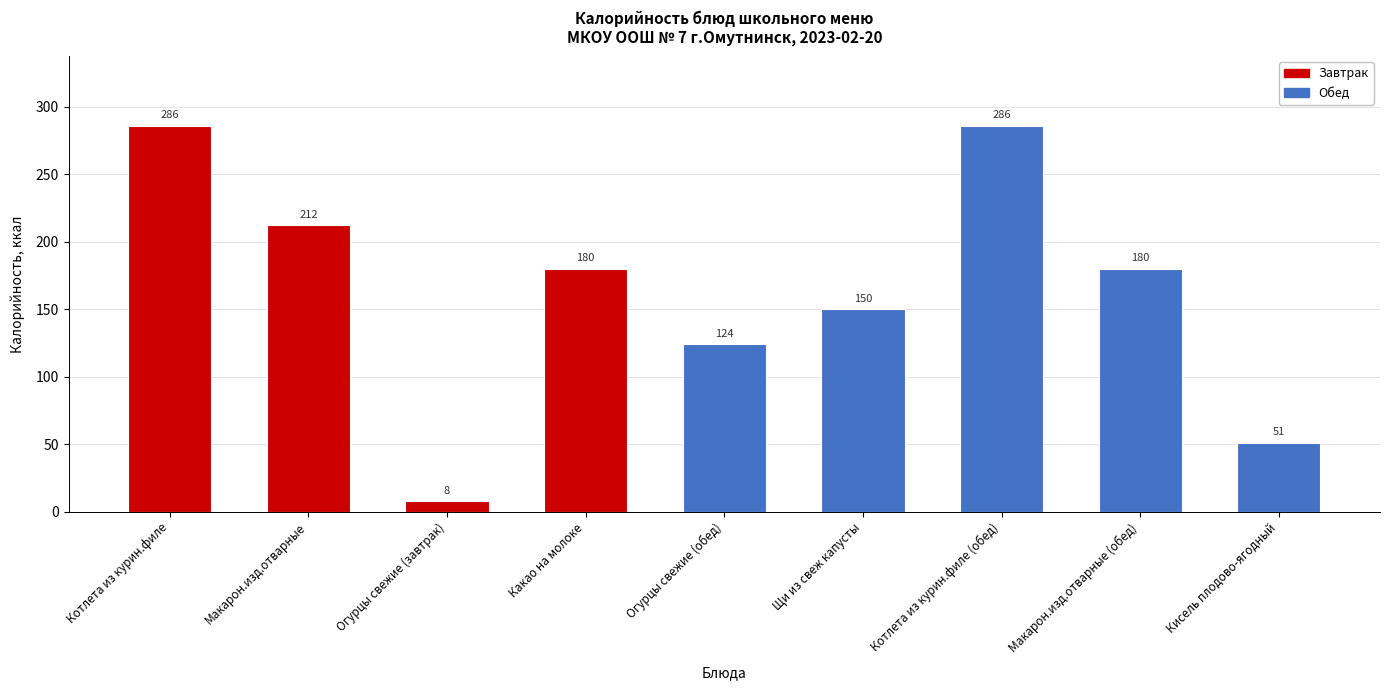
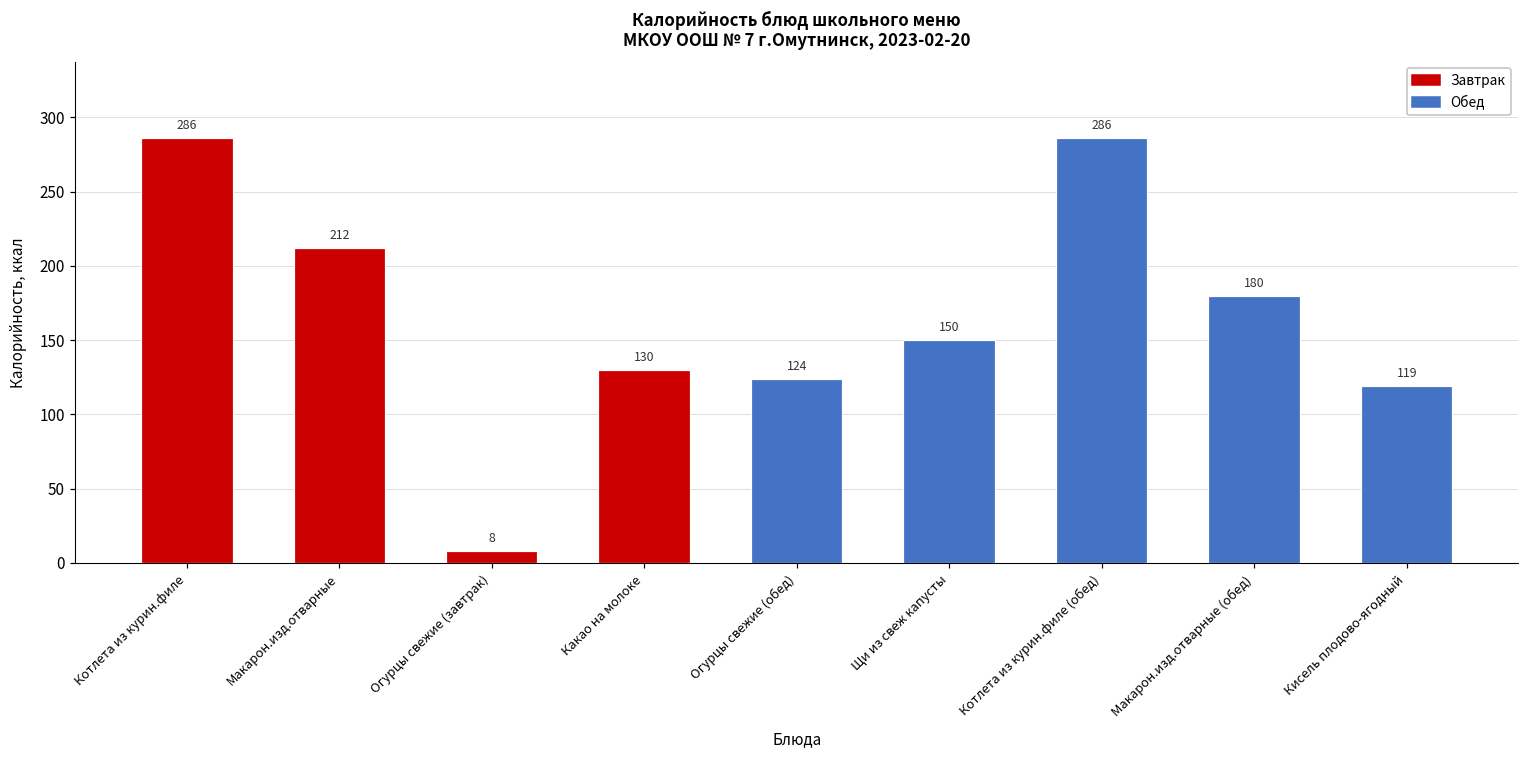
  {
    "Котлета из курин.филе": 286,
    "Макарон.изд.отварные": 212,
    "Огурцы свежие (завтрак)": 8,
-   "Какао на молоке": 180,
+   "Какао на молоке": 130,
    "Огурцы свежие (обед)": 124,
    "Щи из свеж капусты": 150,
    "Котлета из курин.филе (обед)": 286,
    "Макарон.изд.отварные (обед)": 180,
-   "Кисель плодово-ягодный": 51
+   "Кисель плодово-ягодный": 119
  }
